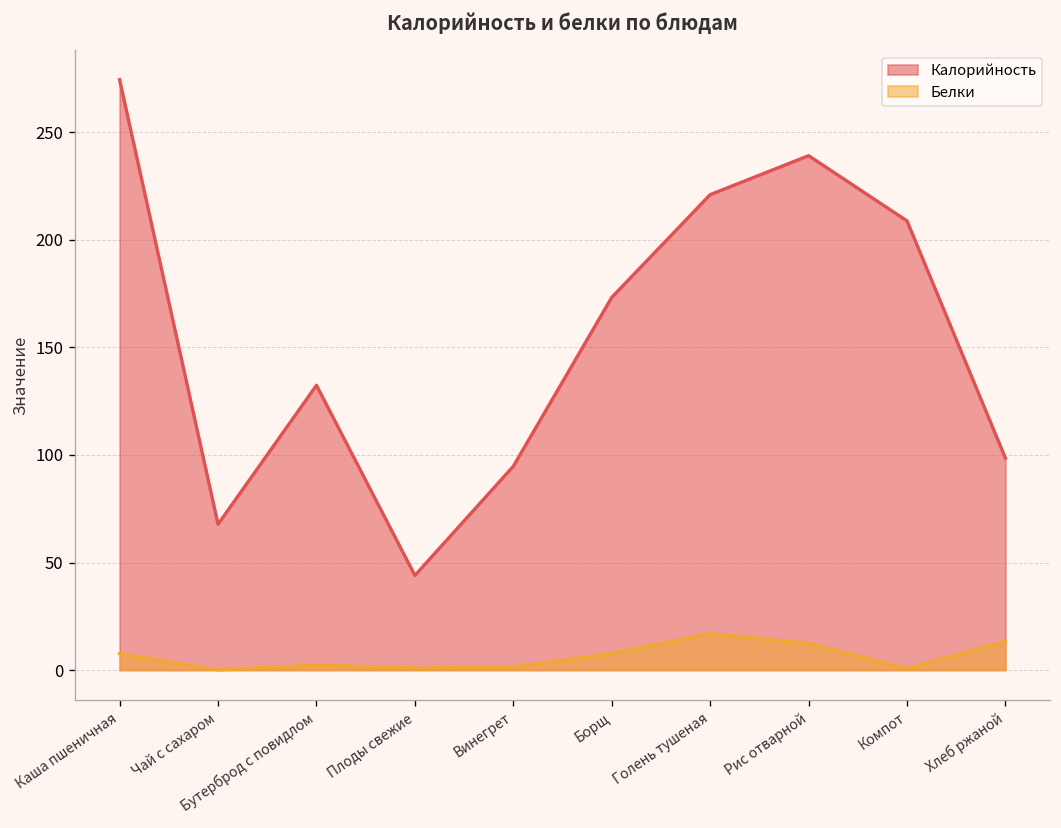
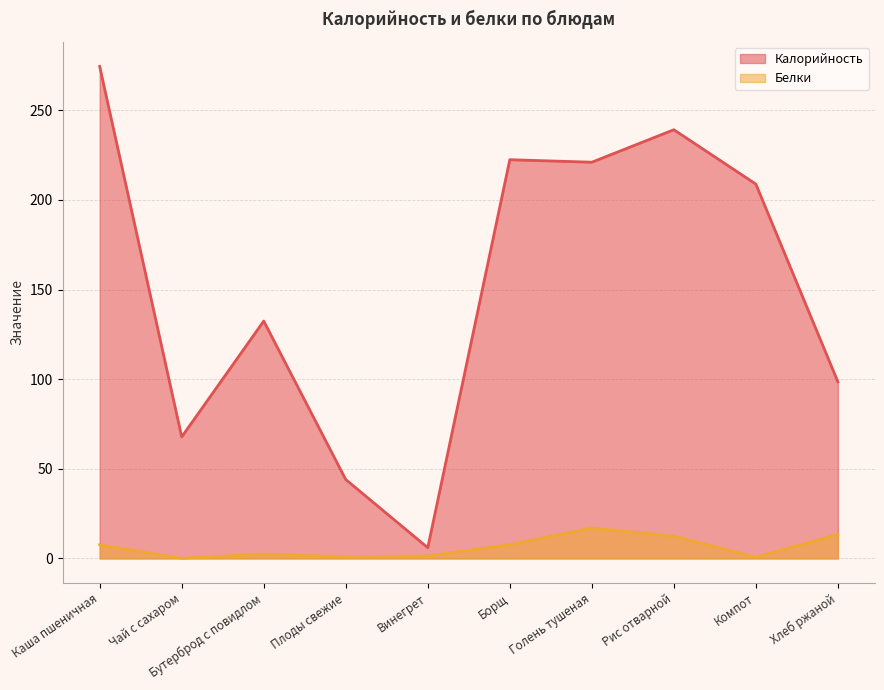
  {
    "Калорийность": {
      "Каша пшеничная": 274,
      "Чай с сахаром": 68,
      "Бутерброд с повидлом": 132,
      "Плоды свежие": 44,
-     "Винегрет": 95,
-     "Борщ": 173,
+     "Винегрет": 6,
+     "Борщ": 222,
      "Голень тушеная": 221,
      "Рис отварной": 239,
      "Компот": 209,
      "Хлеб ржаной": 99
    },
    "Белки": {
      "Каша пшеничная": 8,
      "Чай с сахаром": 0,
      "Бутерброд с повидлом": 2,
      "Плоды свежие": 1,
      "Винегрет": 1,
      "Борщ": 8,
      "Голень тушеная": 17,
      "Рис отварной": 12,
      "Компот": 1,
      "Хлеб ржаной": 13
    }
  }
